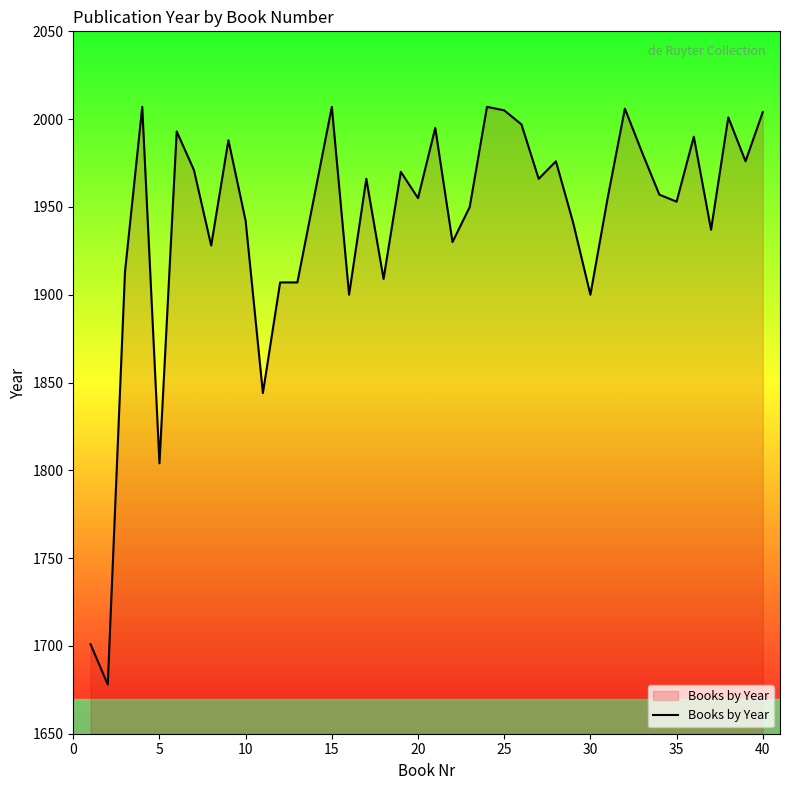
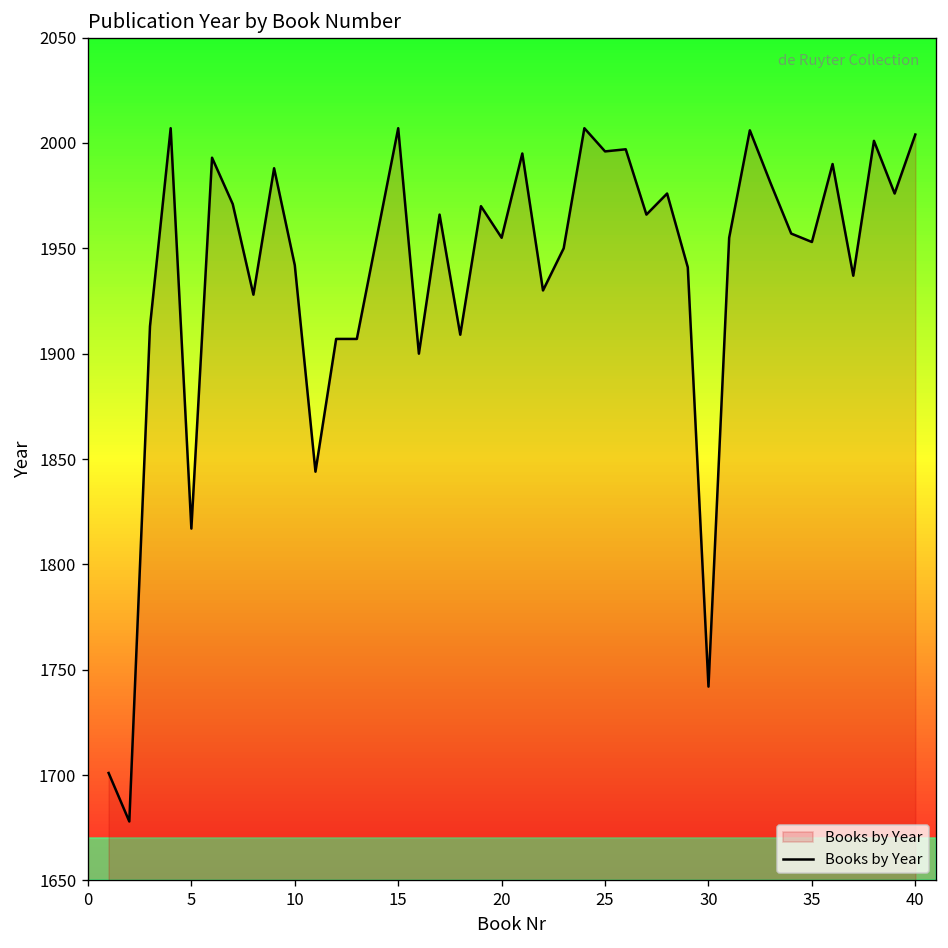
  {
-   "5": 1804,
+   "5": 1817,
    "10": 1942,
    "15": 2007,
    "20": 1955,
-   "25": 2005,
-   "30": 1900,
+   "25": 1996,
+   "30": 1742,
    "35": 1953,
    "40": 2004
  }
